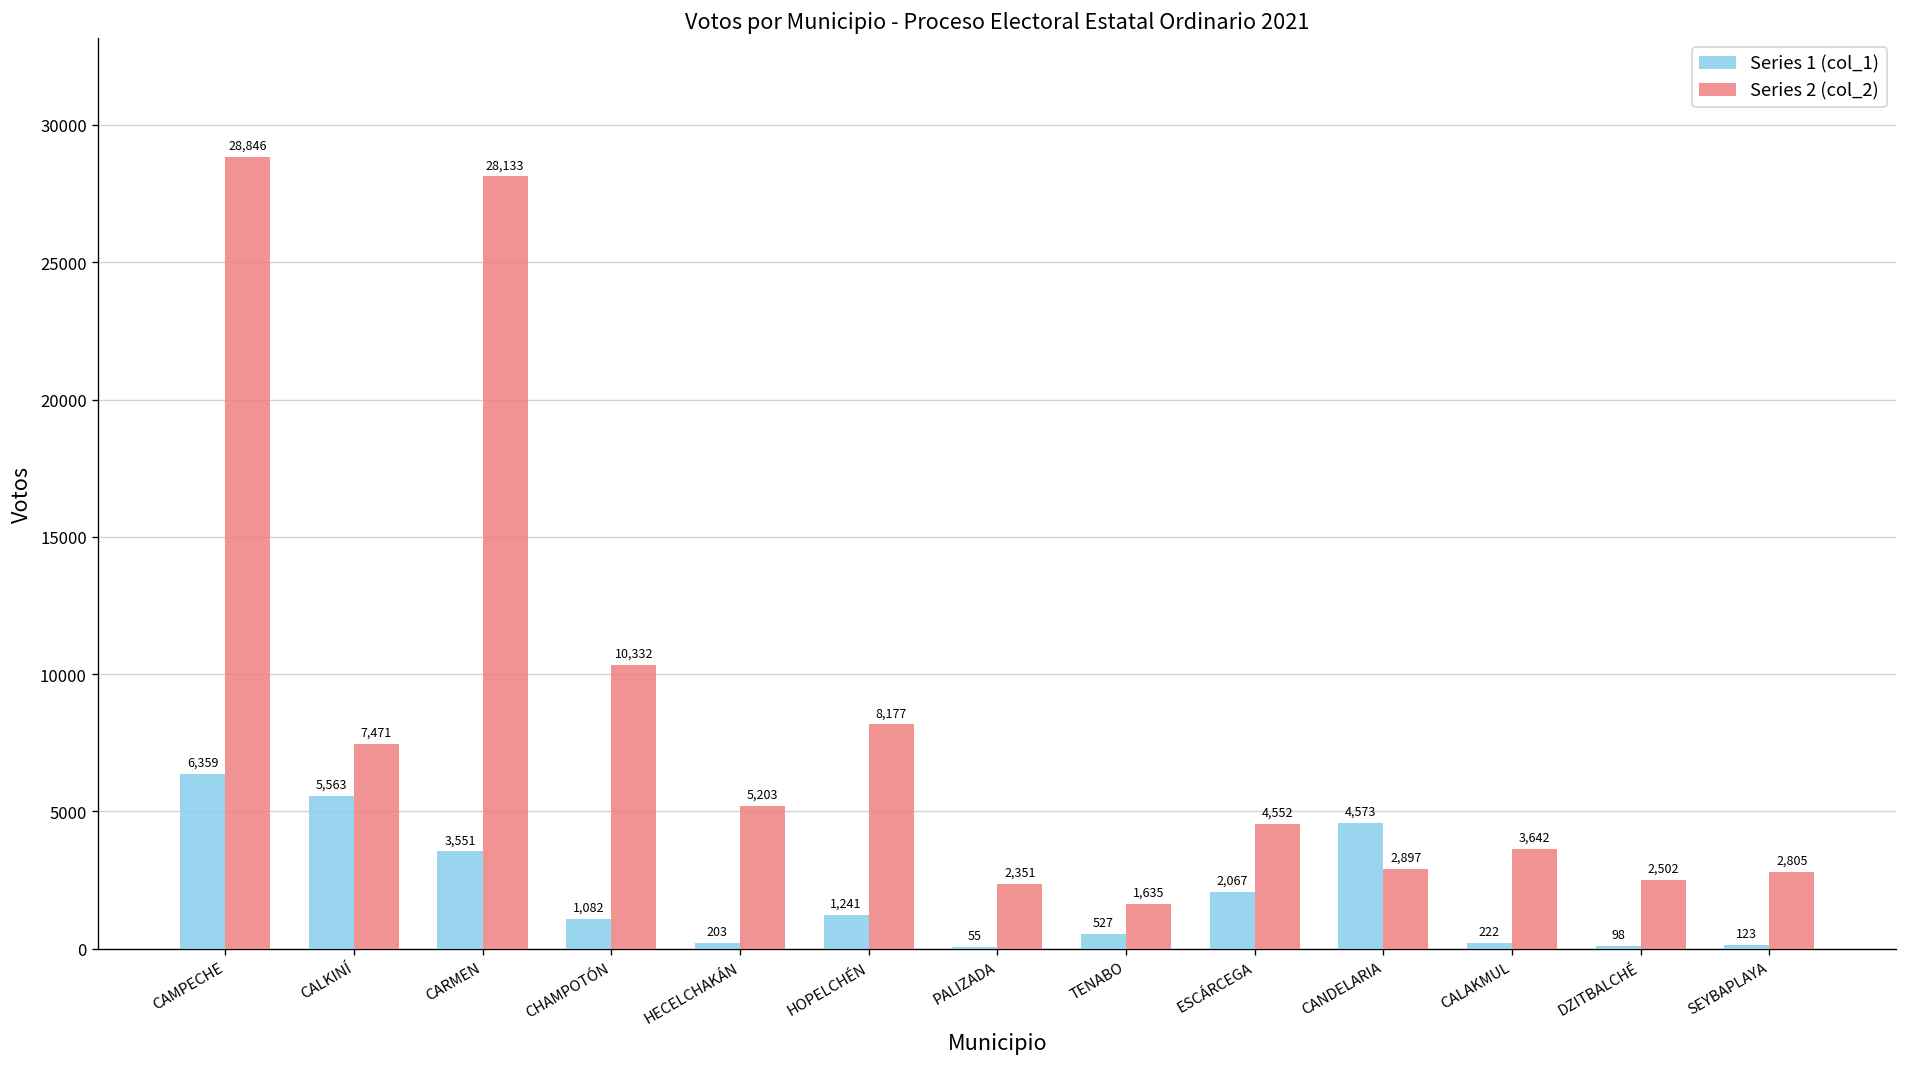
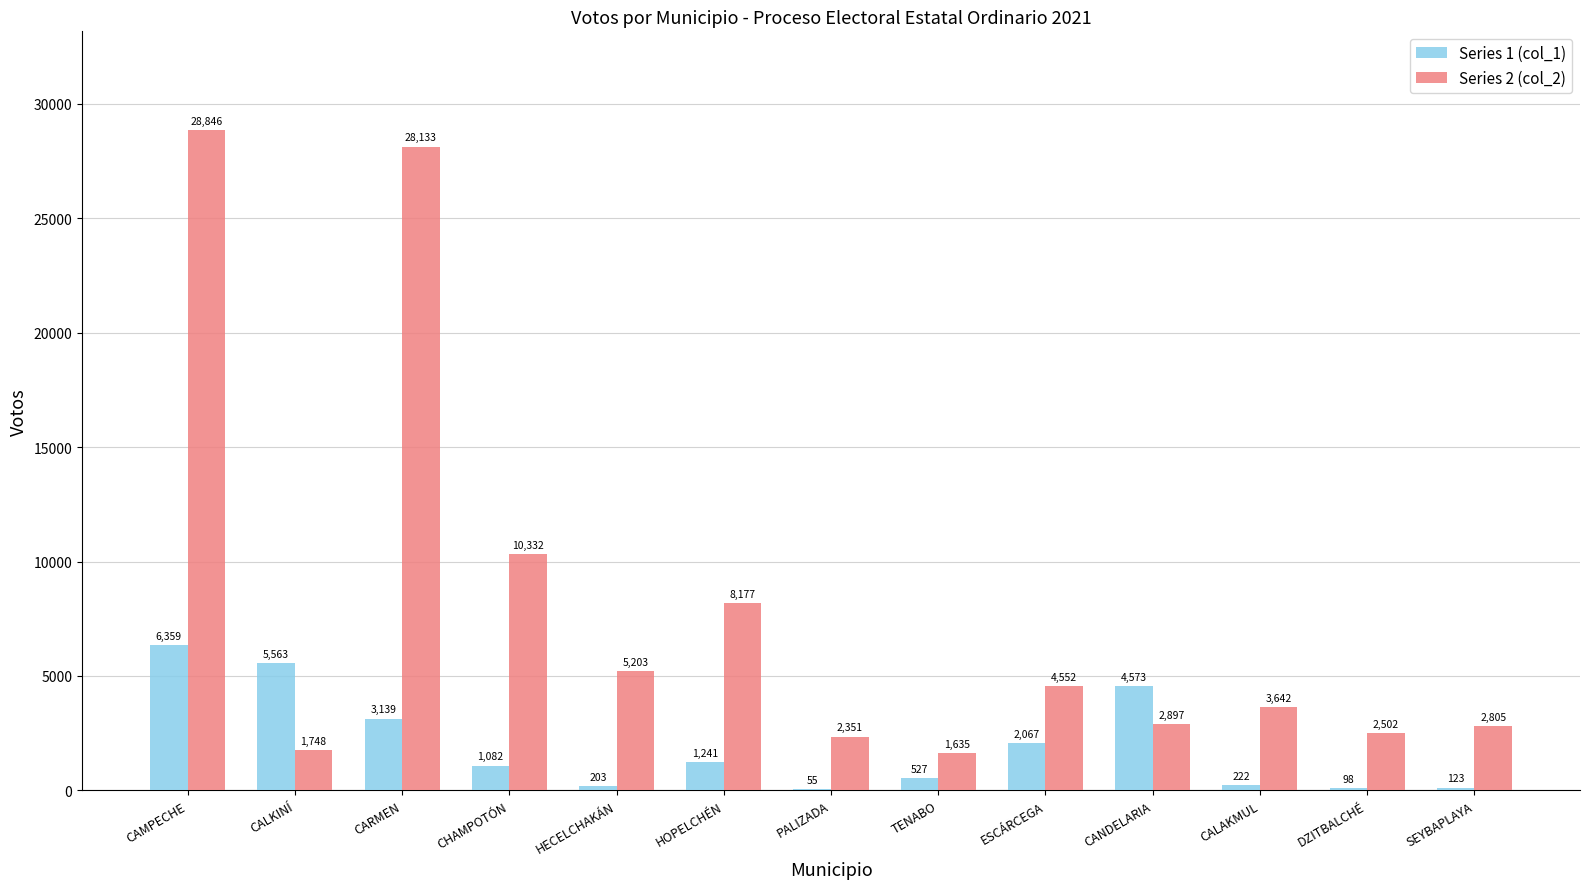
  {
    "Series 1 (col_1)": {
      "CAMPECHE": "6,359",
      "CALKINÍ": "5,563",
-     "CARMEN": "3,551",
+     "CARMEN": "3,139",
      "CHAMPOTÓN": "1,082",
      "HECELCHAKÁN": "203",
      "HOPELCHÉN": "1,241",
      "PALIZADA": "55",
      "TENABO": "527",
      "ESCÁRCEGA": "2,067",
      "CANDELARIA": "4,573",
      "CALAKMUL": "222",
      "DZITBALCHÉ": "98",
      "SEYBAPLAYA": "123"
    },
    "Series 2 (col_2)": {
      "CAMPECHE": "28,846",
-     "CALKINÍ": "7,471",
+     "CALKINÍ": "1,748",
      "CARMEN": "28,133",
      "CHAMPOTÓN": "10,332",
      "HECELCHAKÁN": "5,203",
      "HOPELCHÉN": "8,177",
      "PALIZADA": "2,351",
      "TENABO": "1,635",
      "ESCÁRCEGA": "4,552",
      "CANDELARIA": "2,897",
      "CALAKMUL": "3,642",
      "DZITBALCHÉ": "2,502",
      "SEYBAPLAYA": "2,805"
    }
  }
